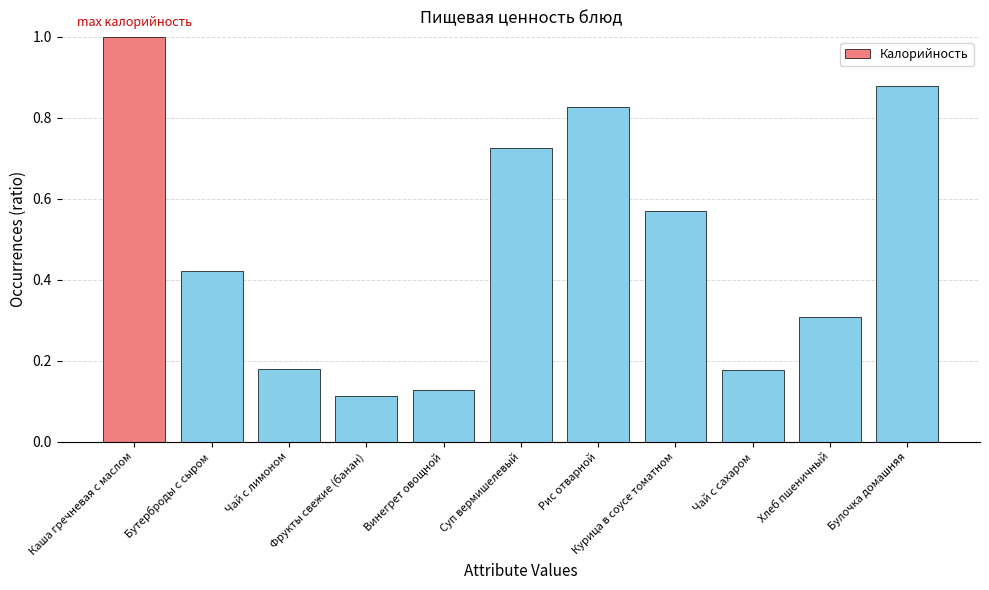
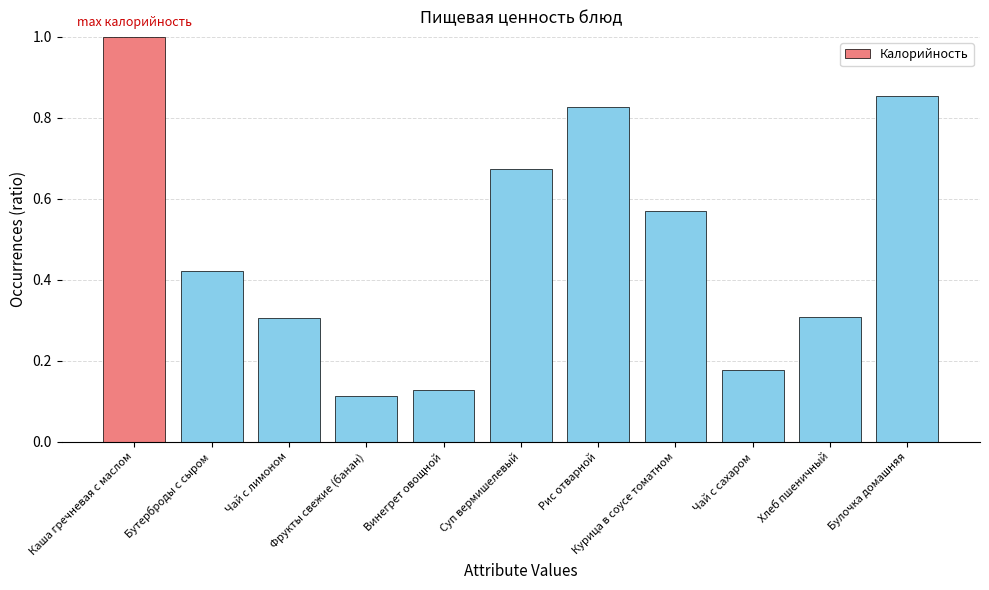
  {
    "Каша гречневая с маслом": 1.00,
    "Бутерброды с сыром": 0.42,
-   "Чай с лимоном": 0.18,
+   "Чай с лимоном": 0.31,
    "Фрукты свежие (банан)": 0.11,
    "Винегрет овощной": 0.13,
-   "Суп вермишелевый": 0.73,
+   "Суп вермишелевый": 0.67,
    "Рис отварной": 0.83,
    "Курица в соусе томатном": 0.57,
    "Чай с сахаром": 0.18,
    "Хлеб пшеничный": 0.31,
-   "Булочка домашняя": 0.88
+   "Булочка домашняя": 0.85
  }
